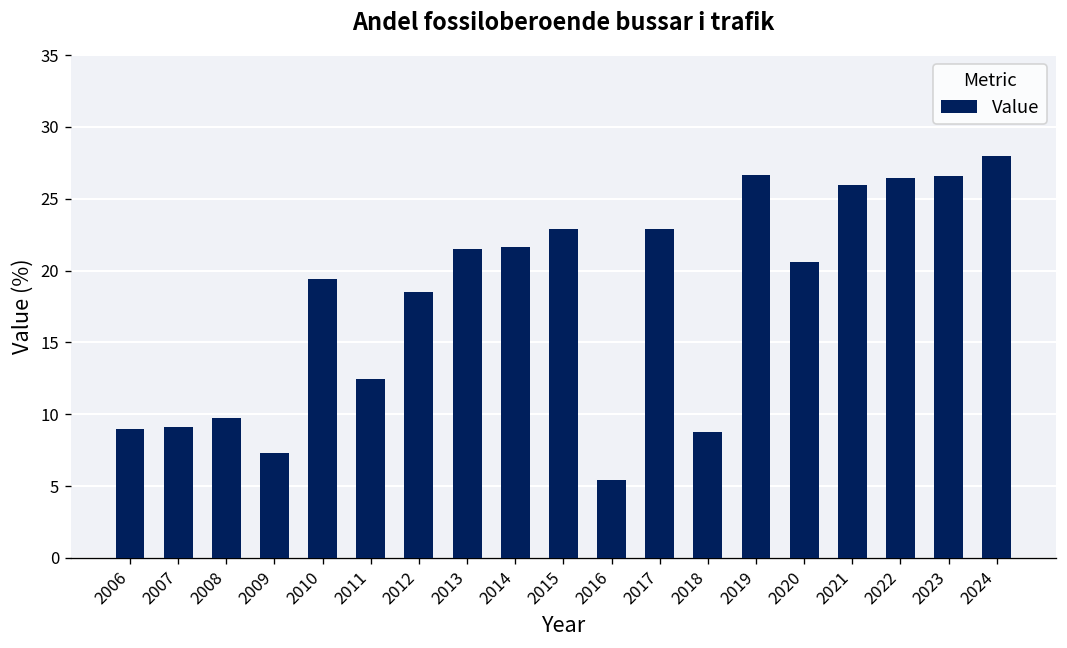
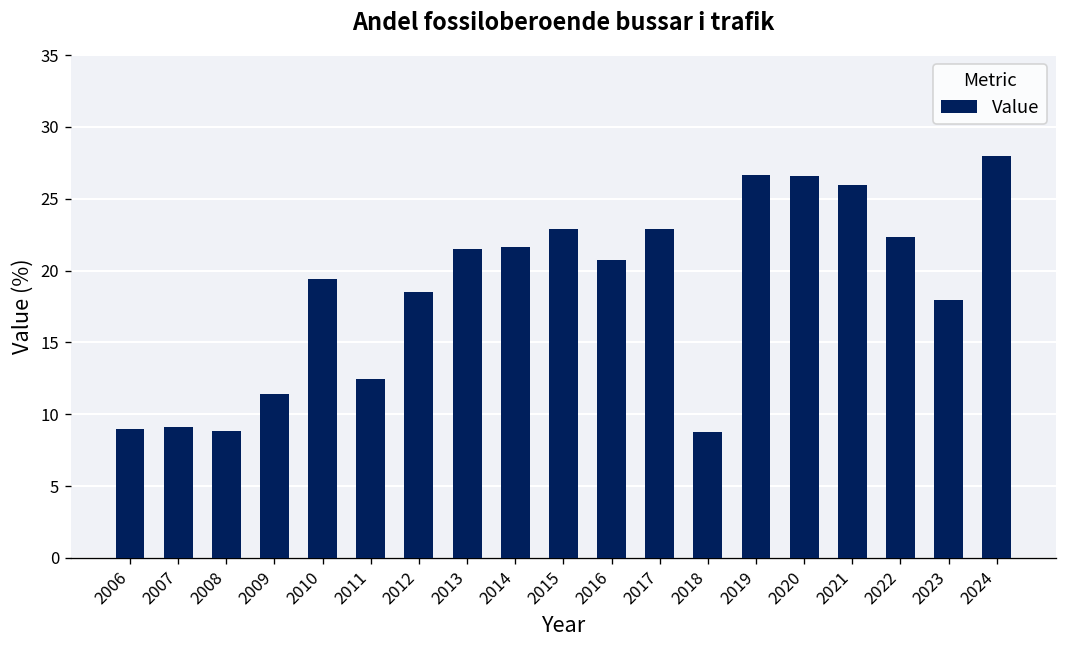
  {
    "2006": 9.0,
    "2007": 9.1,
-   "2008": 9.7,
-   "2009": 7.3,
+   "2008": 8.8,
+   "2009": 11.4,
    "2010": 19.4,
    "2011": 12.5,
    "2012": 18.5,
    "2013": 21.5,
    "2014": 21.6,
    "2015": 22.9,
-   "2016": 5.4,
+   "2016": 20.7,
    "2017": 22.9,
    "2018": 8.8,
    "2019": 26.6,
-   "2020": 20.6,
+   "2020": 26.6,
    "2021": 25.9,
-   "2022": 26.5,
-   "2023": 26.6,
+   "2022": 22.3,
+   "2023": 18.0,
    "2024": 28.0
  }
